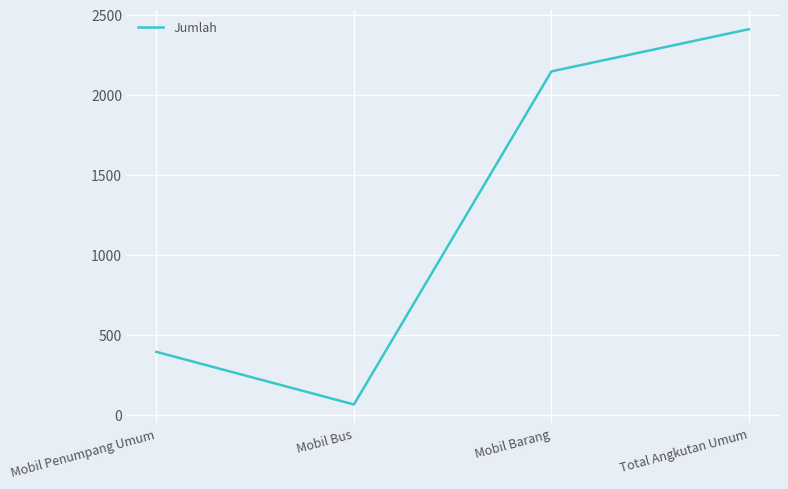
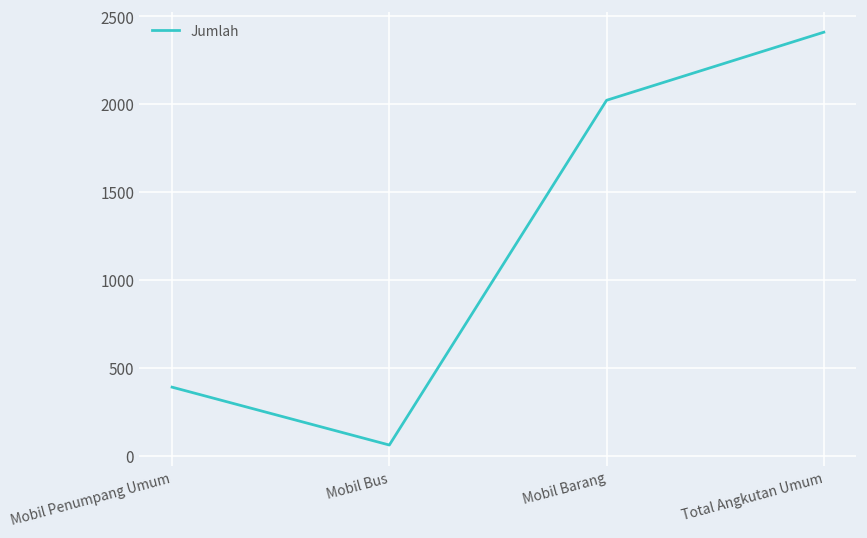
  {
    "Mobil Penumpang Umum": 390,
    "Mobil Bus": 60,
-   "Mobil Barang": 2150,
+   "Mobil Barang": 2020,
    "Total Angkutan Umum": 2410
  }
